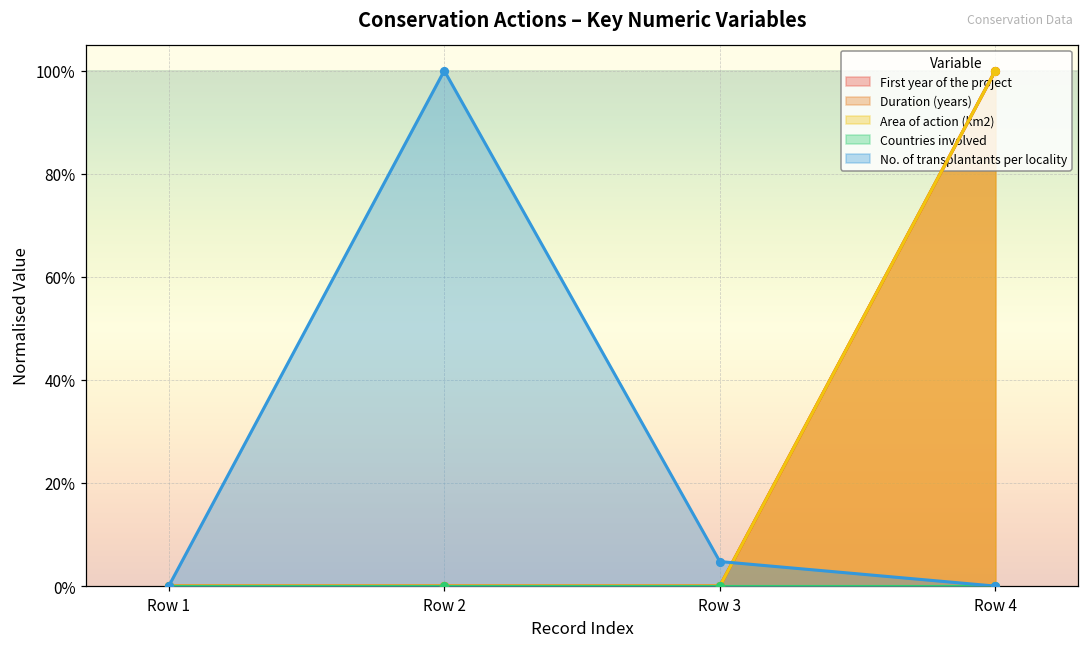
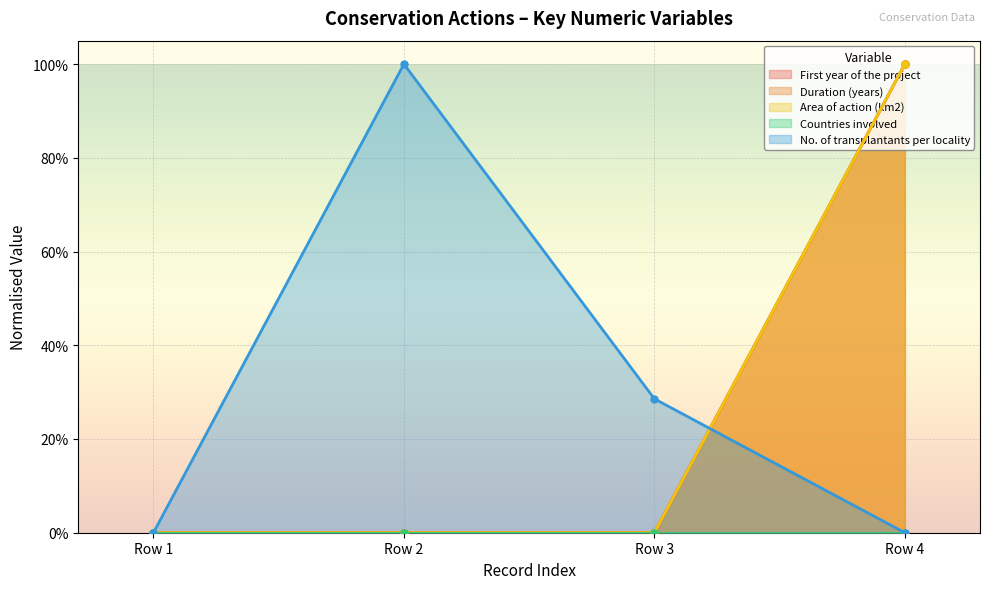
  {
    "No. of transplantants per locality": {
      "Row 2": "100%",
-     "Row 3": "5%"
+     "Row 3": "29%"
    }
  }
